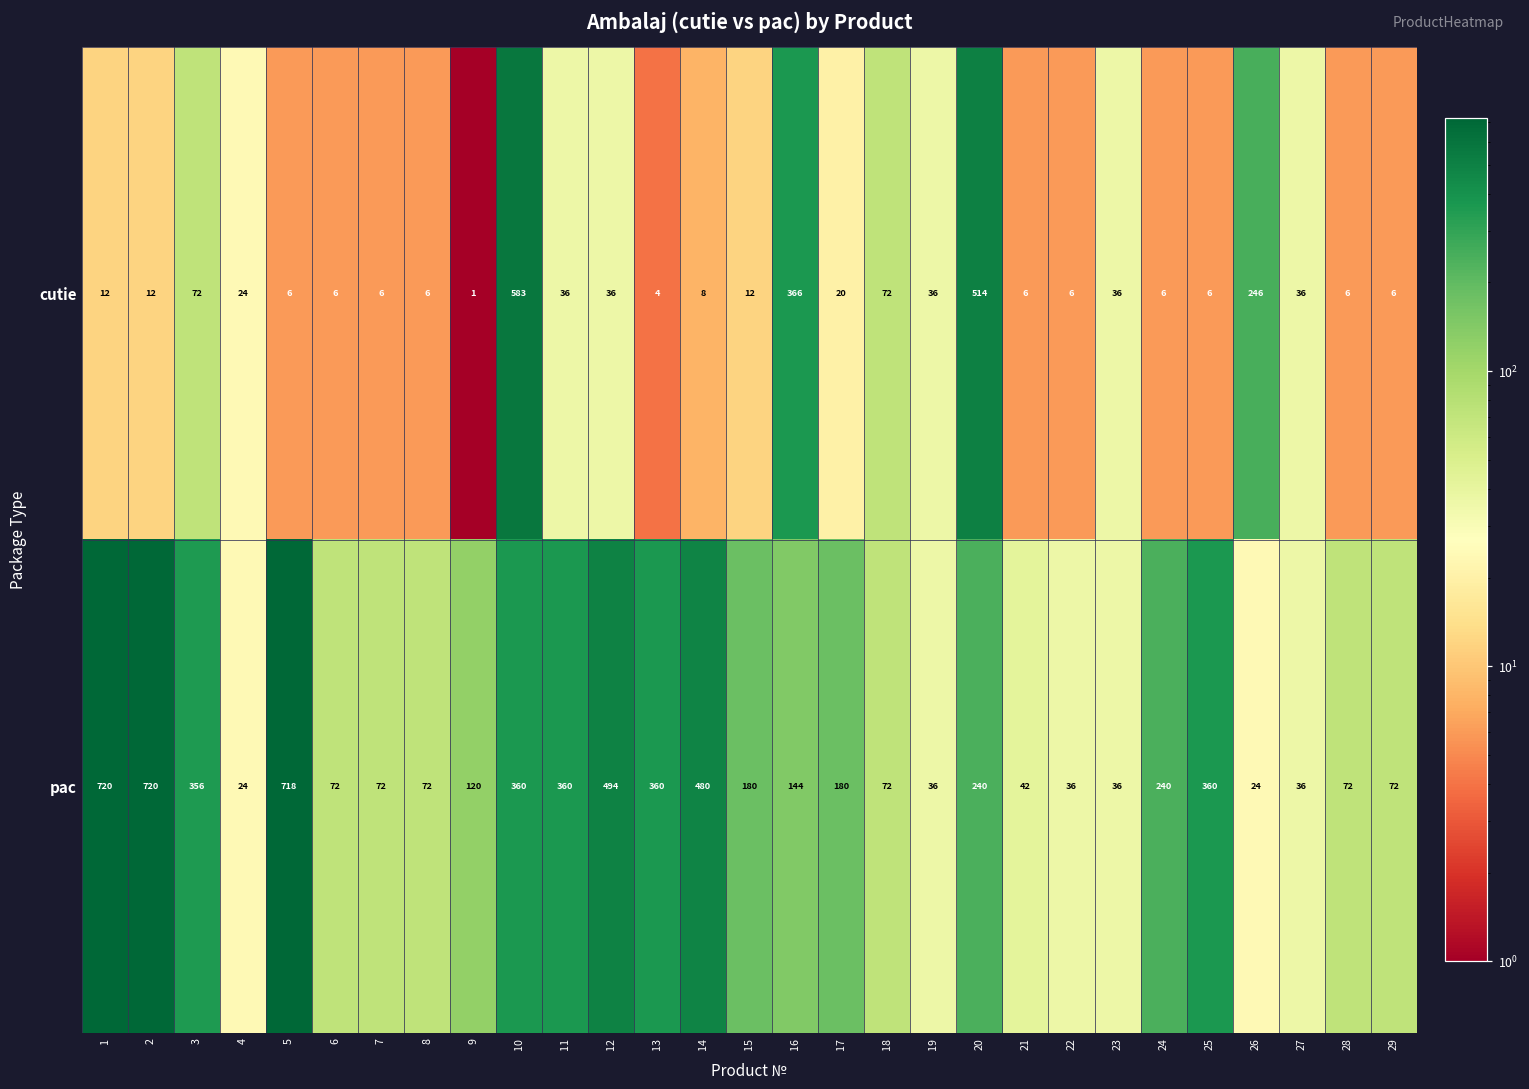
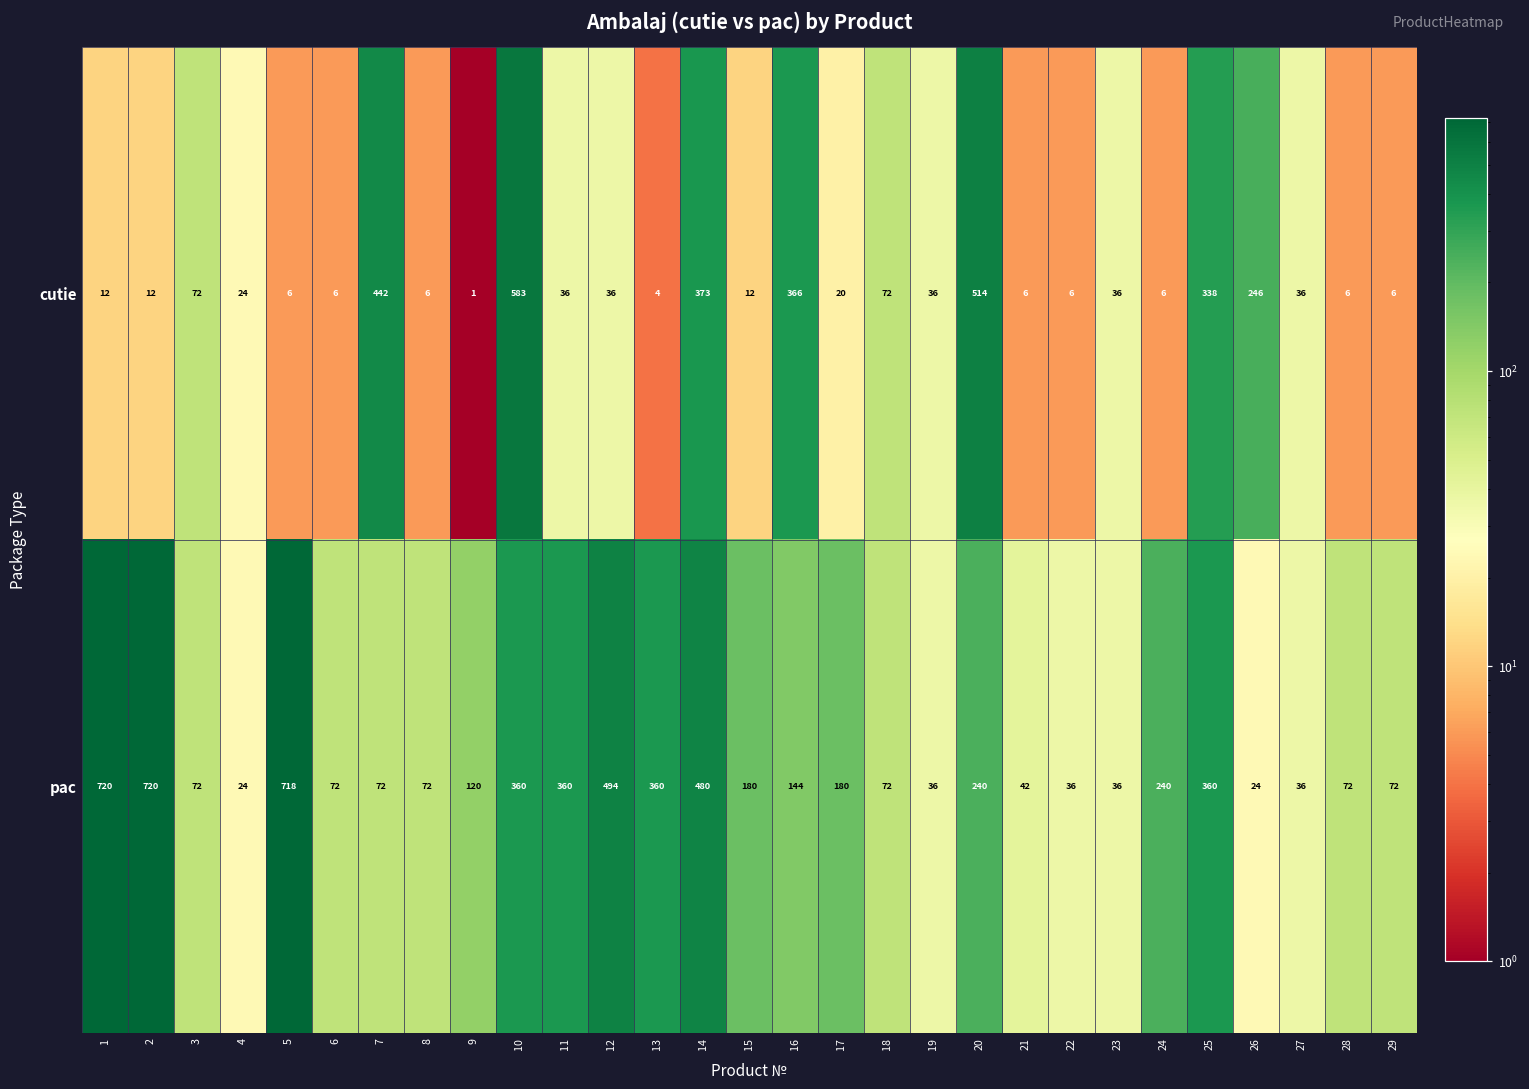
  {
    "cutie": {
      "1": 12,
      "2": 12,
      "3": 72,
      "4": 24,
      "5": 6,
      "6": 6,
-     "7": 6,
+     "7": 442,
      "8": 6,
      "9": 1,
      "10": 583,
      "11": 36,
      "12": 36,
      "13": 4,
-     "14": 8,
+     "14": 373,
      "15": 12,
      "16": 366,
      "17": 20,
      "18": 72,
      "19": 36,
      "20": 514,
      "21": 6,
      "22": 6,
      "23": 36,
      "24": 6,
-     "25": 6,
+     "25": 338,
      "26": 246,
      "27": 36,
      "28": 6,
      "29": 6
    },
    "pac": {
      "1": 720,
      "2": 720,
-     "3": 356,
+     "3": 72,
      "4": 24,
      "5": 718,
      "6": 72,
      "7": 72,
      "8": 72,
      "9": 120,
      "10": 360,
      "11": 360,
      "12": 494,
      "13": 360,
      "14": 480,
      "15": 180,
      "16": 144,
      "17": 180,
      "18": 72,
      "19": 36,
      "20": 240,
      "21": 42,
      "22": 36,
      "23": 36,
      "24": 240,
      "25": 360,
      "26": 24,
      "27": 36,
      "28": 72,
      "29": 72
    }
  }
